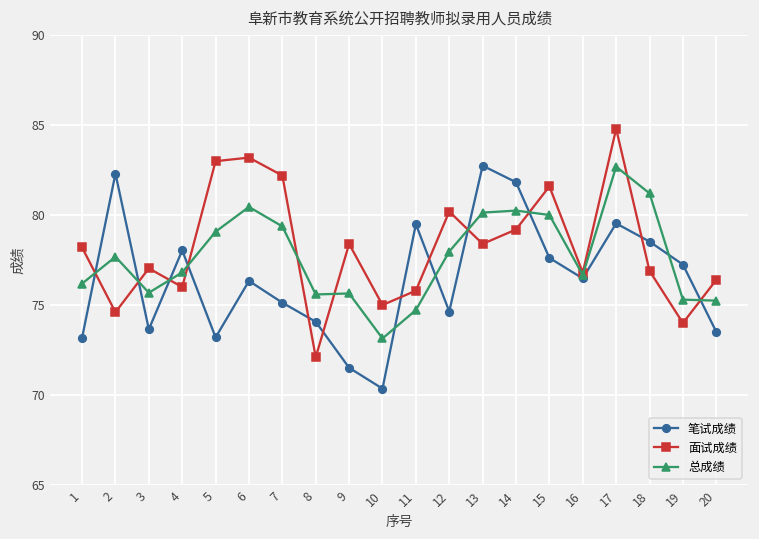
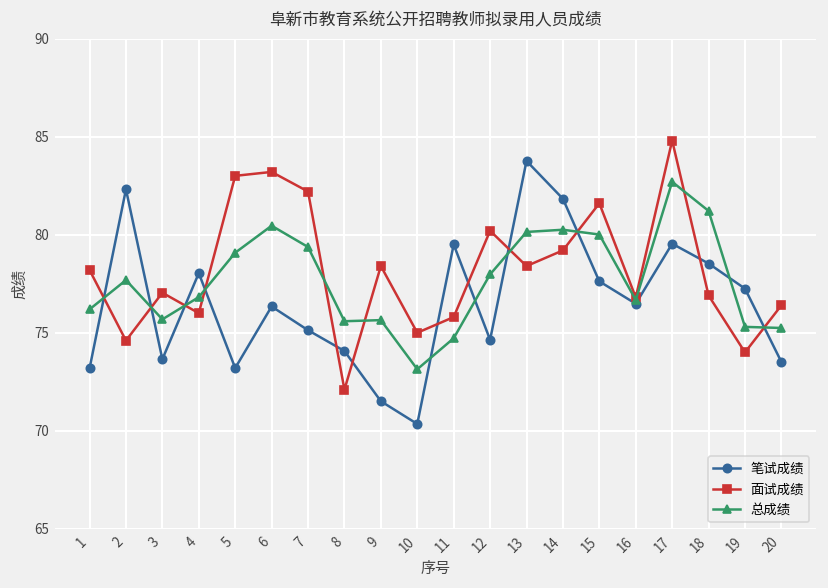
  {
    "笔试成绩": {
      "1": 73.2,
      "2": 82.3,
      "3": 73.7,
      "4": 78.0,
      "5": 73.2,
      "6": 76.3,
      "7": 75.1,
      "8": 74.1,
      "9": 71.5,
      "10": 70.4,
      "11": 79.5,
      "12": 74.6,
-     "13": 82.8,
+     "13": 83.8,
      "14": 81.8,
      "15": 77.6,
      "16": 76.5,
      "17": 79.5,
      "18": 78.5,
      "19": 77.3,
      "20": 73.5
    },
    "面试成绩": {
      "1": 78.2,
      "2": 74.6,
      "3": 77.0,
      "4": 76.0,
      "5": 83.0,
      "6": 83.2,
      "7": 82.2,
      "8": 72.1,
      "9": 78.4,
      "10": 75.0,
      "11": 75.8,
      "12": 80.2,
      "13": 78.4,
      "14": 79.2,
      "15": 81.6,
      "17": 84.8,
      "18": 76.9,
      "19": 74.0,
      "20": 76.4
    },
    "总成绩": {
      "1": 76.2,
      "2": 77.7,
      "3": 75.7,
      "4": 76.8,
      "5": 79.1,
      "6": 80.5,
      "7": 79.4,
      "8": 75.6,
      "9": 75.6,
      "10": 73.1,
      "11": 74.7,
      "12": 78.0,
      "13": 80.1,
      "14": 80.3,
      "15": 80.0,
      "17": 82.7,
      "18": 81.2,
      "19": 75.3,
      "20": 75.2
    }
  }
